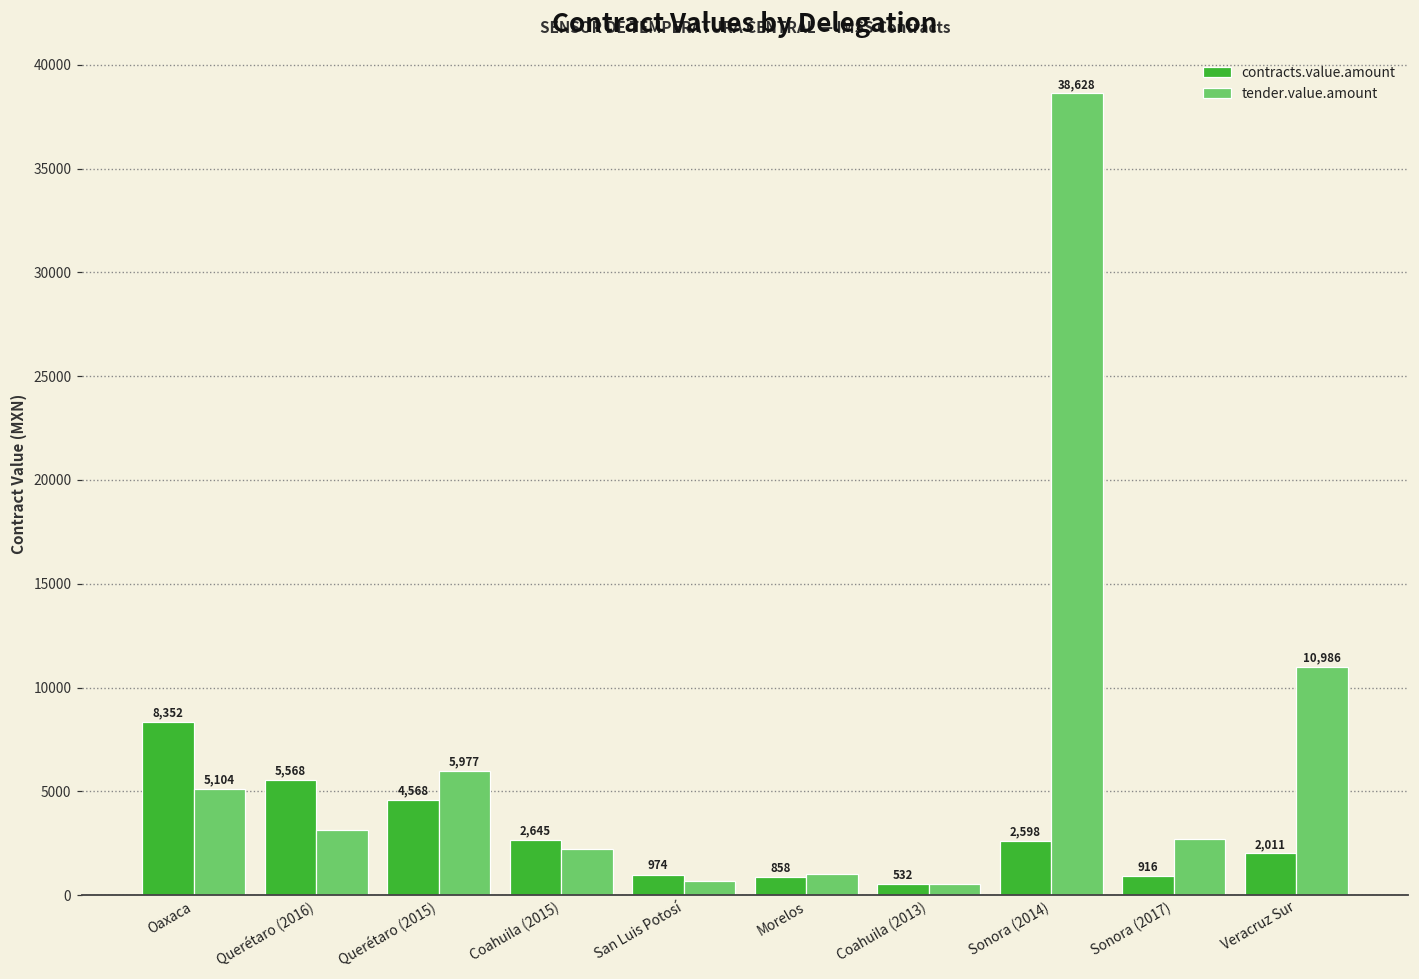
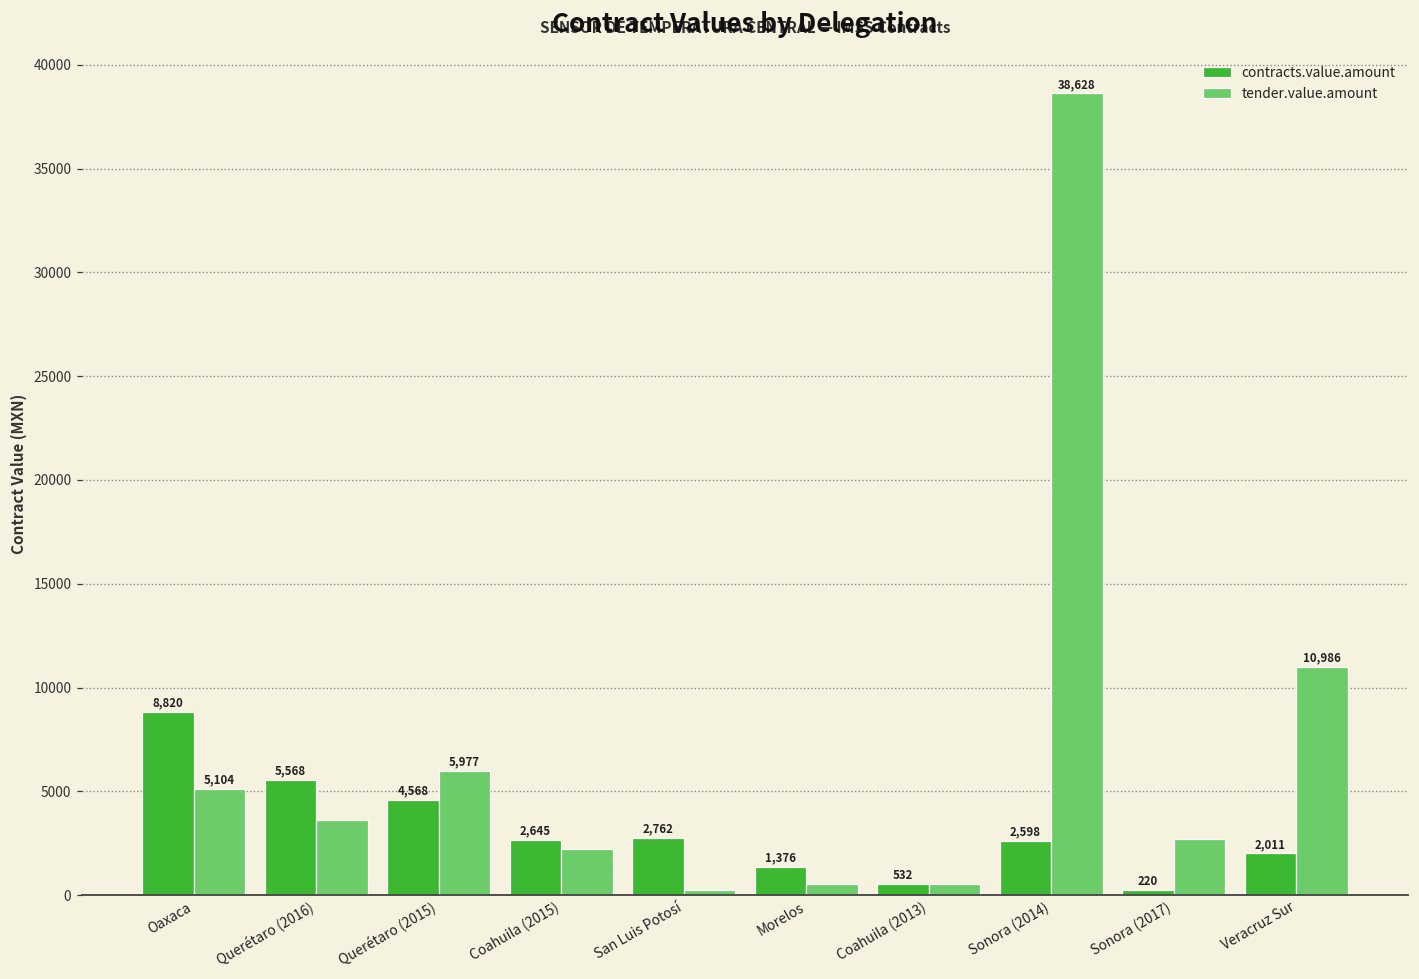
  {
    "contracts.value.amount": {
-     "Oaxaca": "8,352",
+     "Oaxaca": "8,820",
      "Querétaro (2016)": "5,568",
      "Querétaro (2015)": "4,568",
      "Coahuila (2015)": "2,645",
-     "San Luis Potosí": "974",
-     "Morelos": "858",
+     "San Luis Potosí": "2,762",
+     "Morelos": "1,376",
      "Coahuila (2013)": "532",
      "Sonora (2014)": "2,598",
-     "Sonora (2017)": "916",
+     "Sonora (2017)": "220",
      "Veracruz Sur": "2,011"
    },
    "tender.value.amount": {
-     "Querétaro (2016)": "3100",
+     "Querétaro (2016)": "3600",
      "Coahuila (2015)": "2200",
-     "San Luis Potosí": "700",
-     "Morelos": "1000",
+     "San Luis Potosí": "300",
+     "Morelos": "500",
      "Coahuila (2013)": "500",
      "Sonora (2017)": "2700"
    }
  }
